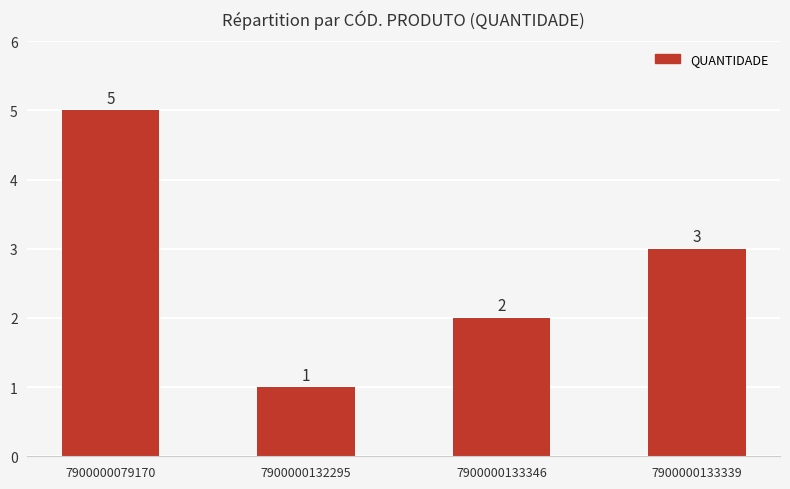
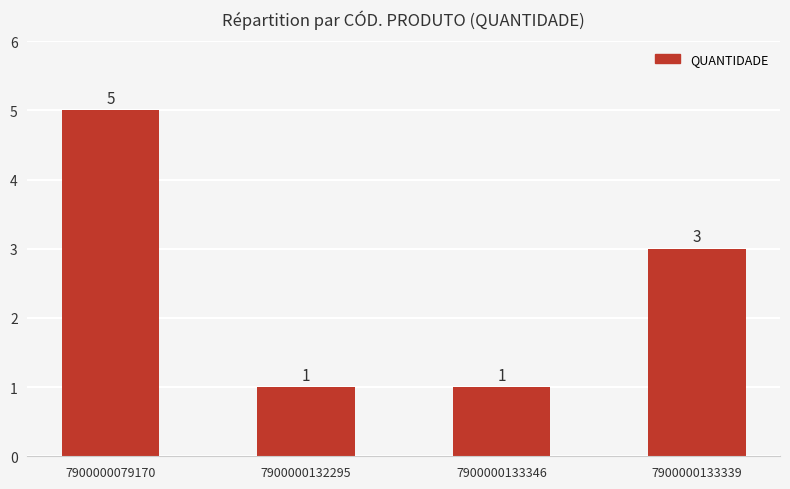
  {
    "7900000079170": 5,
    "7900000132295": 1,
-   "7900000133346": 2,
+   "7900000133346": 1,
    "7900000133339": 3
  }
